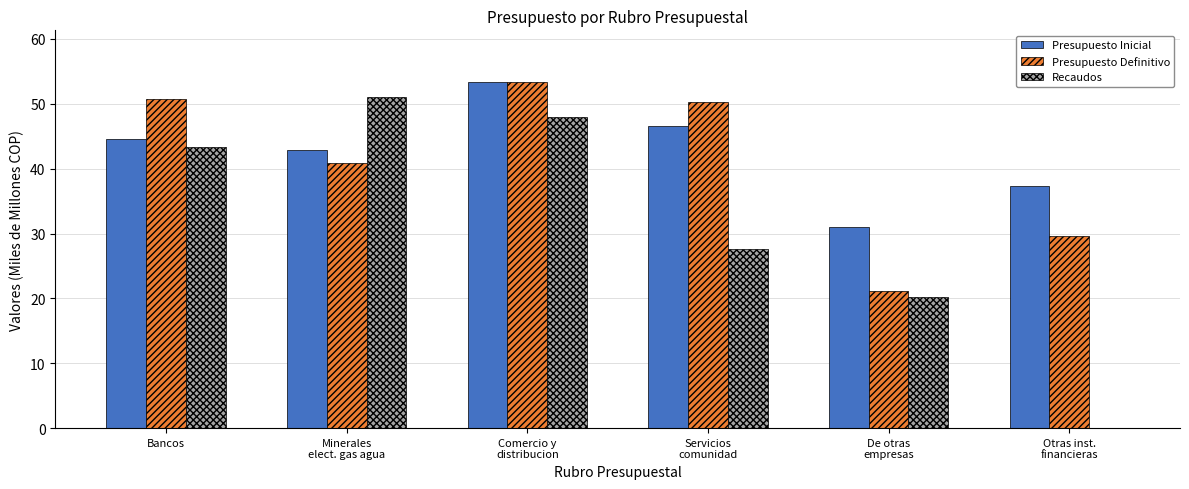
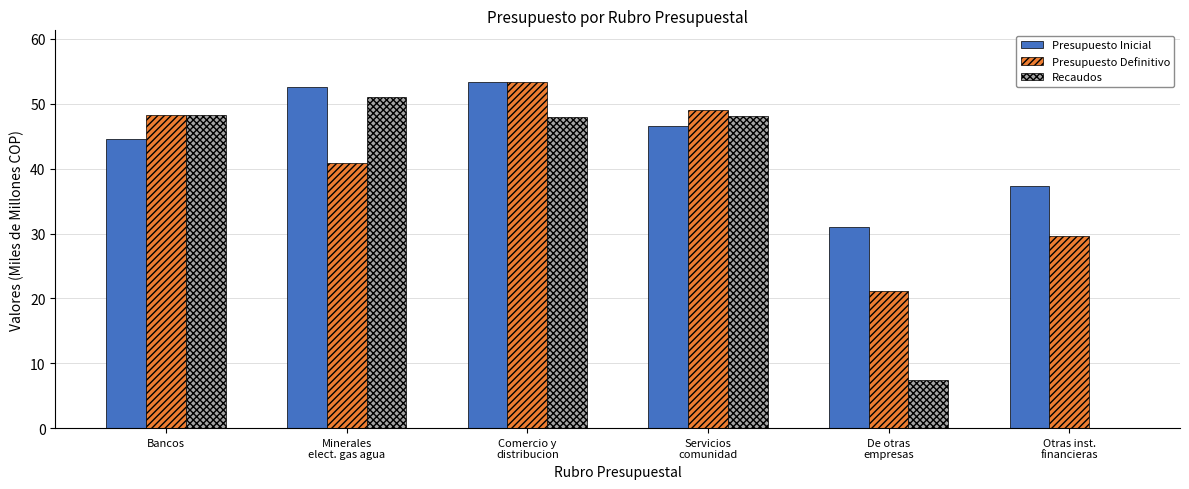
  {
    "Presupuesto Inicial": {
      "Bancos": 45,
-     "Minerales elect. gas agua": 43,
+     "Minerales elect. gas agua": 53,
      "Comercio y distribucion": 53,
      "Servicios comunidad": 47,
      "De otras empresas": 31,
      "Otras inst. financieras": 37
    },
    "Presupuesto Definitivo": {
-     "Bancos": 51,
+     "Bancos": 48,
      "Minerales elect. gas agua": 41,
      "Comercio y distribucion": 53,
-     "Servicios comunidad": 50,
+     "Servicios comunidad": 49,
      "De otras empresas": 21,
      "Otras inst. financieras": 30
    },
    "Recaudos": {
-     "Bancos": 43,
+     "Bancos": 48,
      "Minerales elect. gas agua": 51,
      "Comercio y distribucion": 48,
-     "Servicios comunidad": 28,
-     "De otras empresas": 20,
+     "Servicios comunidad": 48,
+     "De otras empresas": 7,
      "Otras inst. financieras": 0
    }
  }
